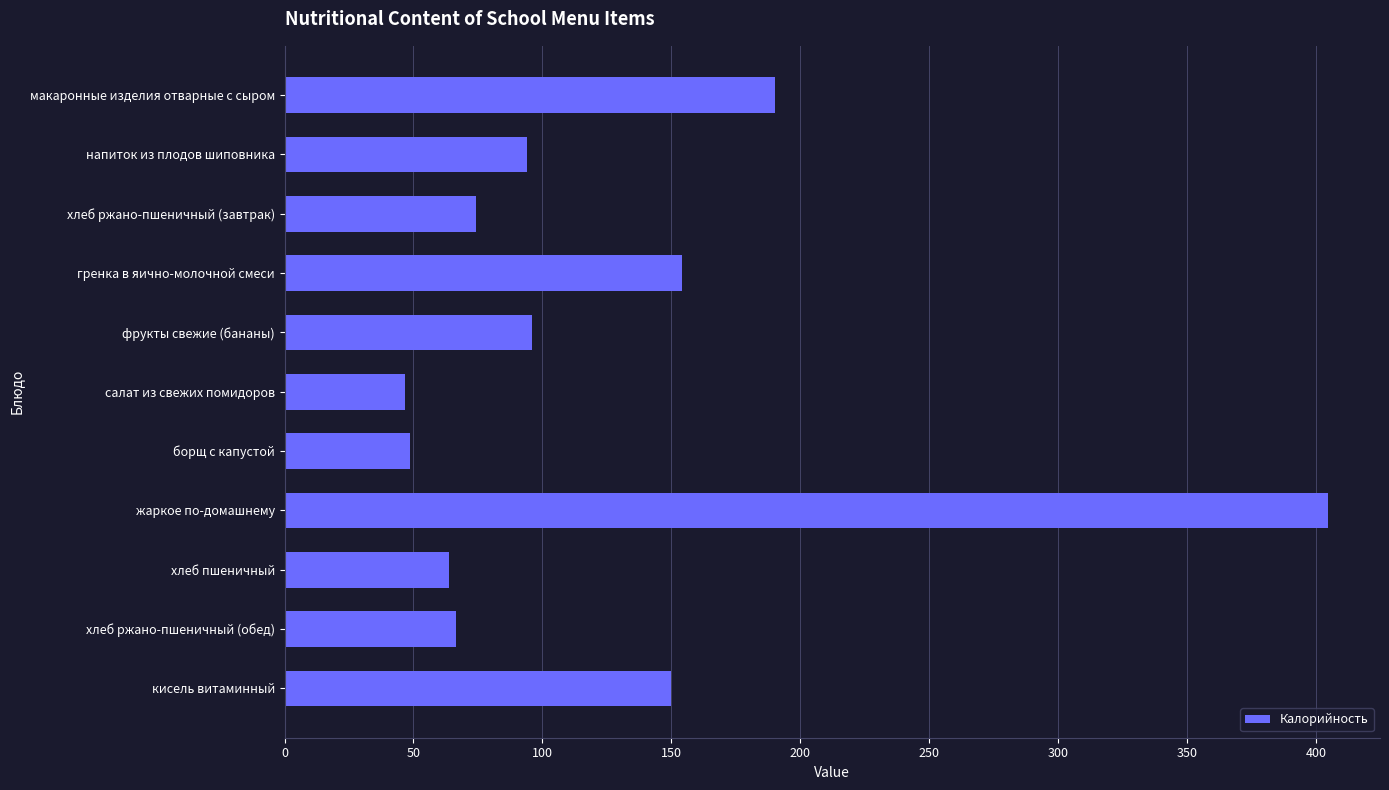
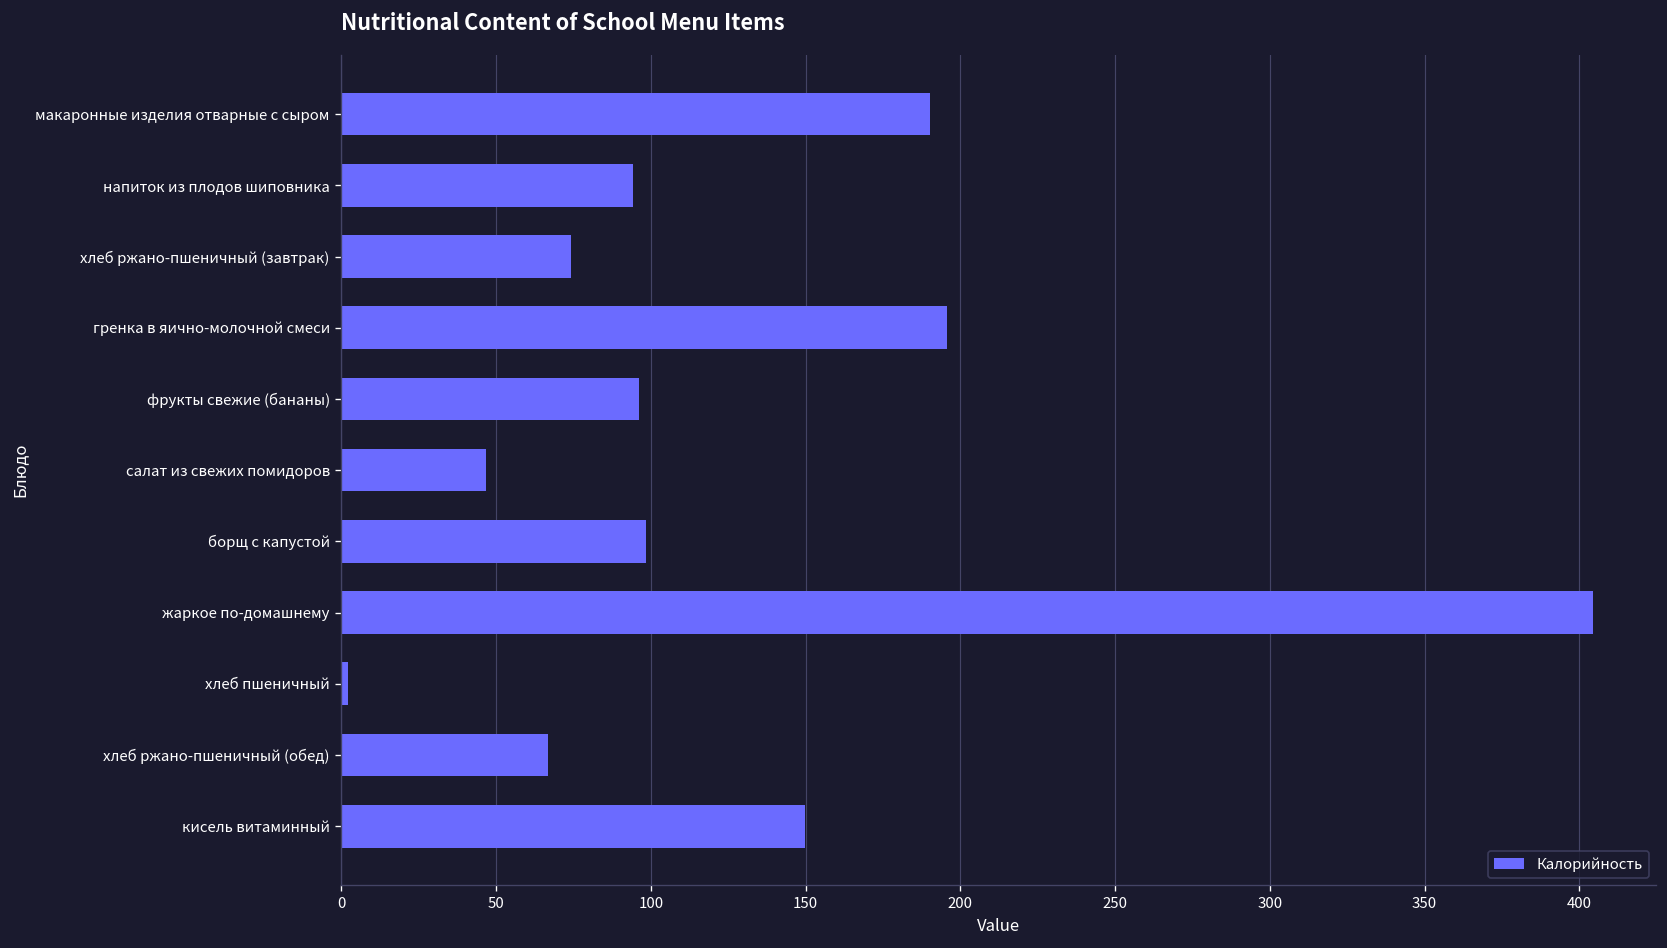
  {
    "макаронные изделия отварные с сыром": 190,
    "напиток из плодов шиповника": 94,
    "хлеб ржано-пшеничный (завтрак)": 74,
-   "гренка в яично-молочной смеси": 154,
+   "гренка в яично-молочной смеси": 196,
    "фрукты свежие (бананы)": 96,
    "салат из свежих помидоров": 47,
-   "борщ с капустой": 49,
+   "борщ с капустой": 98,
    "жаркое по-домашнему": 405,
-   "хлеб пшеничный": 64,
+   "хлеб пшеничный": 2,
    "хлеб ржано-пшеничный (обед)": 67,
    "кисель витаминный": 150
  }
